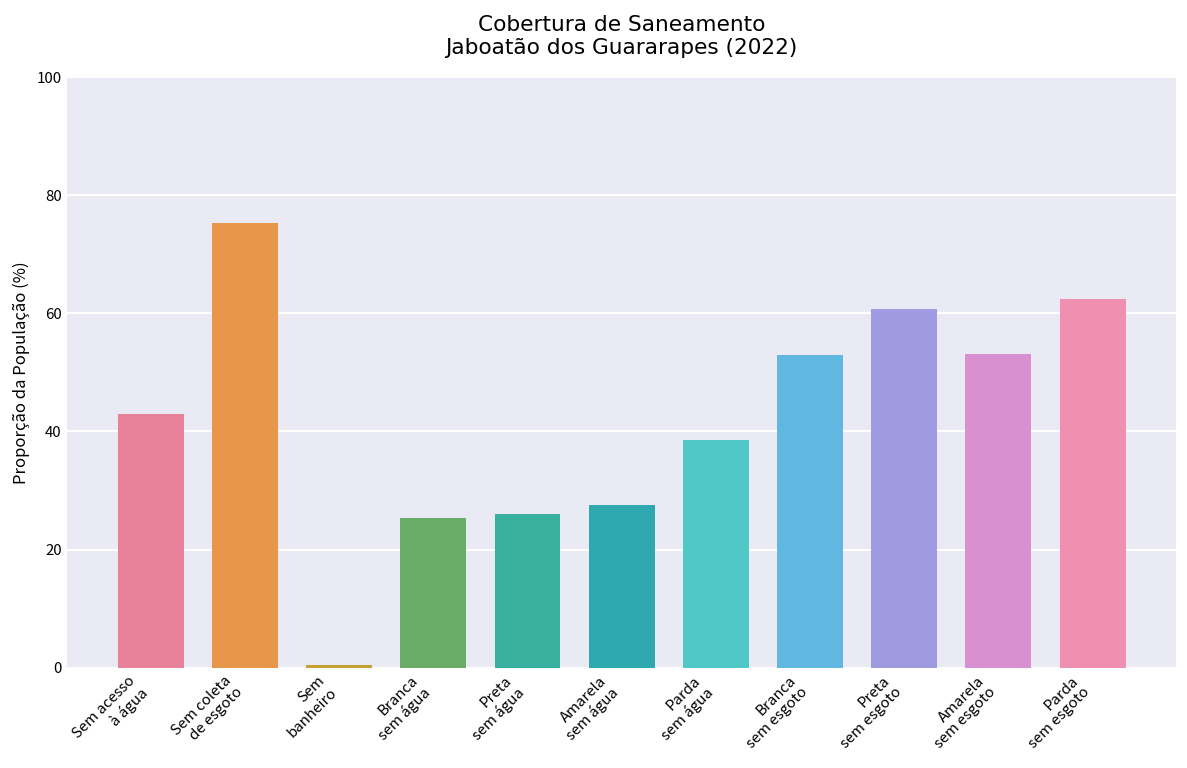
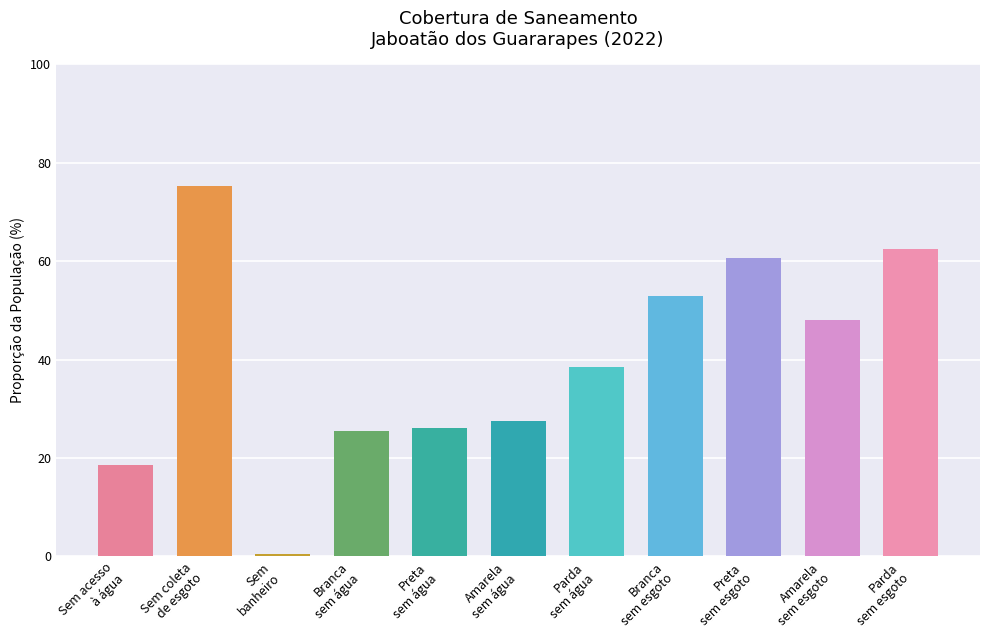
  {
-   "Sem acesso à água": 43,
+   "Sem acesso à água": 19,
    "Sem coleta de esgoto": 75,
    "Sem banheiro": 1,
    "Branca sem água": 25,
    "Preta sem água": 26,
    "Amarela sem água": 28,
    "Parda sem água": 39,
    "Branca sem esgoto": 53,
    "Preta sem esgoto": 61,
-   "Amarela sem esgoto": 53,
+   "Amarela sem esgoto": 48,
    "Parda sem esgoto": 62
  }
